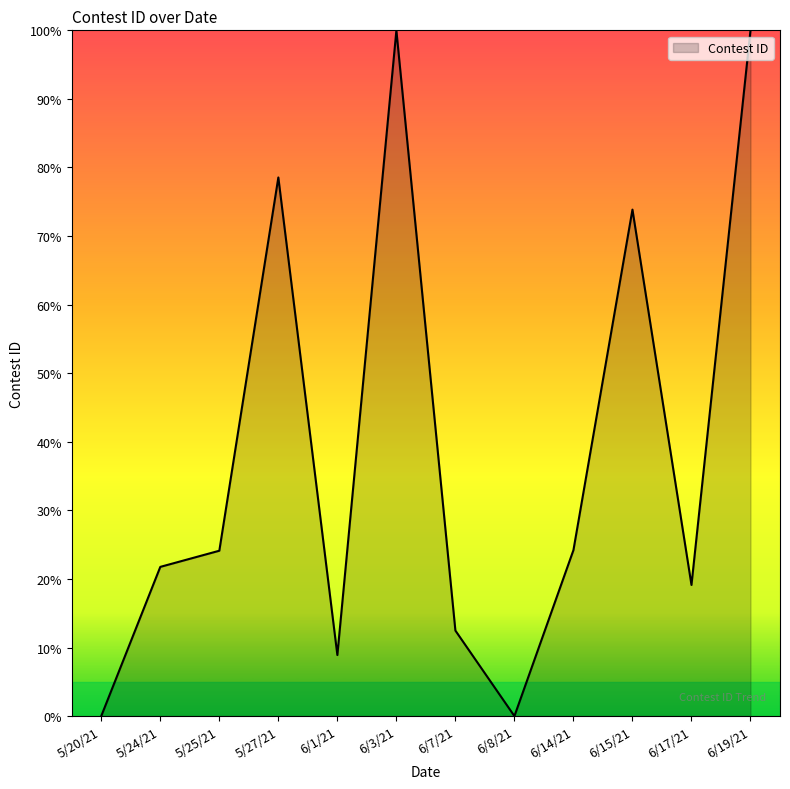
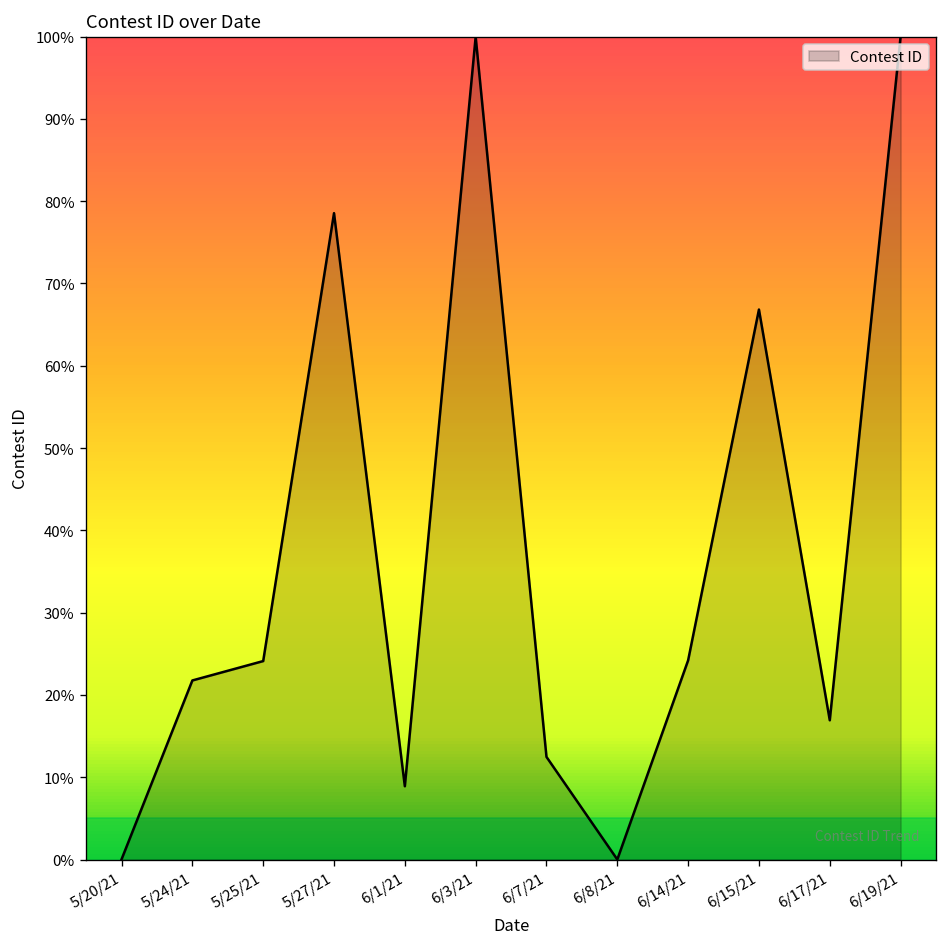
  {
    "5/24/21": "22%",
    "5/25/21": "24%",
    "5/27/21": "79%",
    "6/1/21": "9%",
    "6/3/21": "100%",
    "6/7/21": "12%",
    "6/14/21": "24%",
-   "6/15/21": "74%",
-   "6/17/21": "19%",
+   "6/15/21": "67%",
+   "6/17/21": "17%",
    "6/19/21": "100%"
  }
